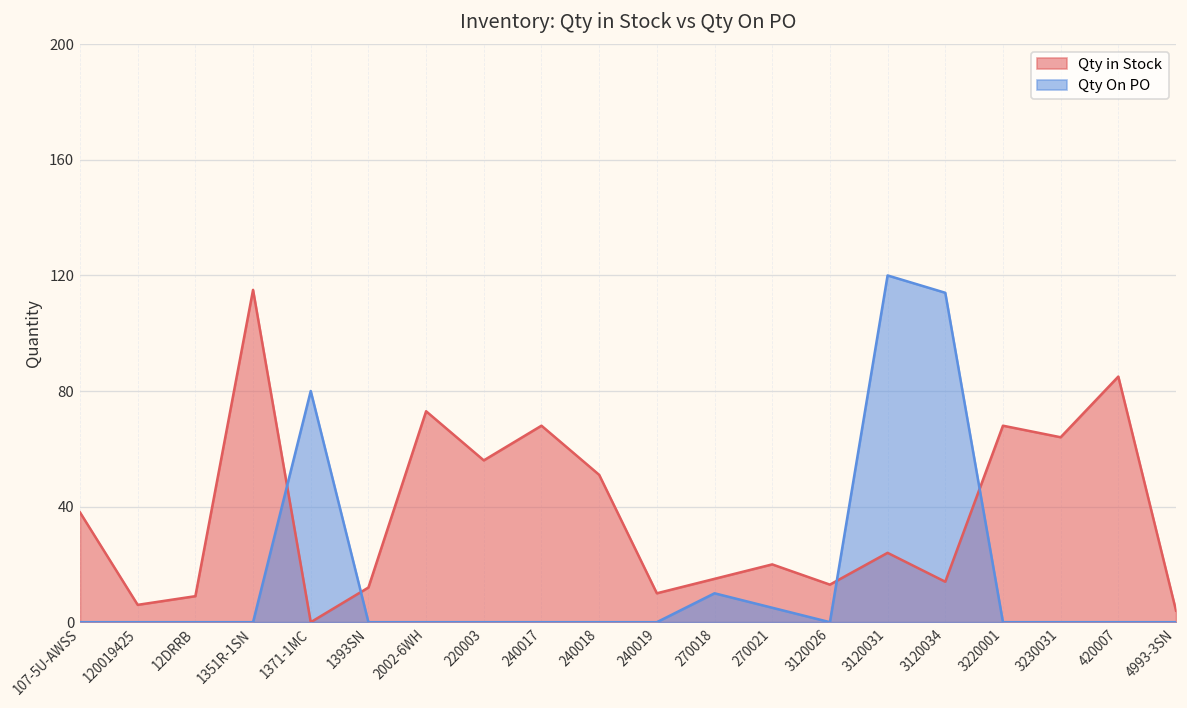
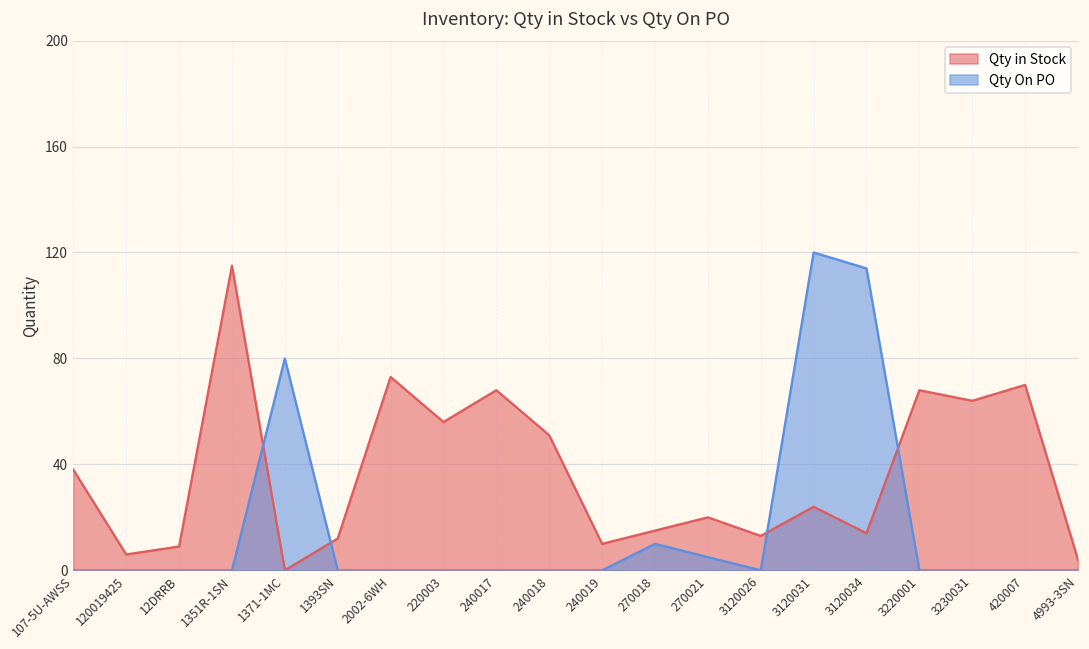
  {
    "Qty in Stock": {
      "107-5U-AWSS": 38,
      "120019425": 6,
      "12DRRB": 9,
      "1351R-1SN": 115,
      "1371-1MC": 0,
      "1393SN": 12,
      "2002-6WH": 73,
      "220003": 56,
      "240017": 68,
      "240018": 51,
      "240019": 10,
      "270018": 15,
      "270021": 20,
      "3120026": 13,
      "3120031": 24,
      "3120034": 14,
      "3220001": 68,
      "3230031": 64,
-     "420007": 85,
+     "420007": 70,
      "4993-3SN": 4
    },
    "Qty On PO": {
      "107-5U-AWSS": 0,
      "120019425": 0,
      "12DRRB": 0,
      "1351R-1SN": 0,
      "1371-1MC": 80,
      "1393SN": 0,
      "2002-6WH": 0,
      "220003": 0,
      "240017": 0,
      "240018": 0,
      "240019": 0,
      "270018": 10,
      "270021": 5,
      "3120026": 0,
      "3120031": 120,
      "3120034": 114,
      "3220001": 0,
      "3230031": 0,
      "420007": 0,
      "4993-3SN": 0
    }
  }
